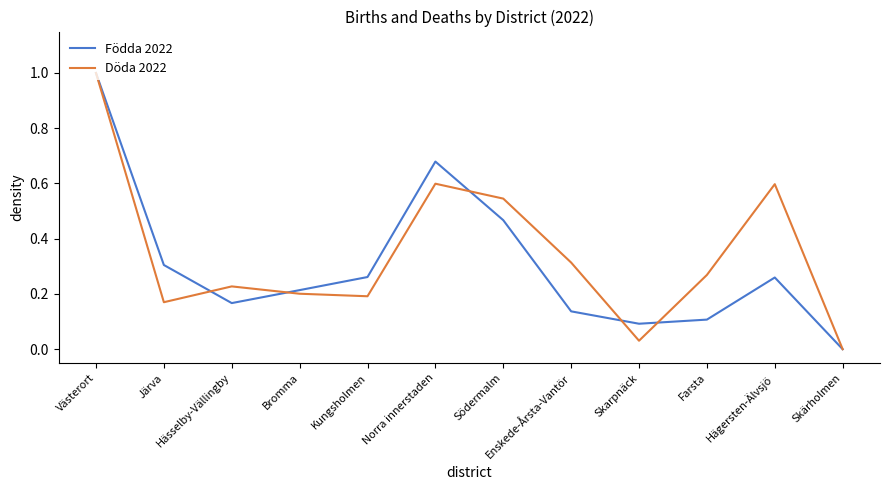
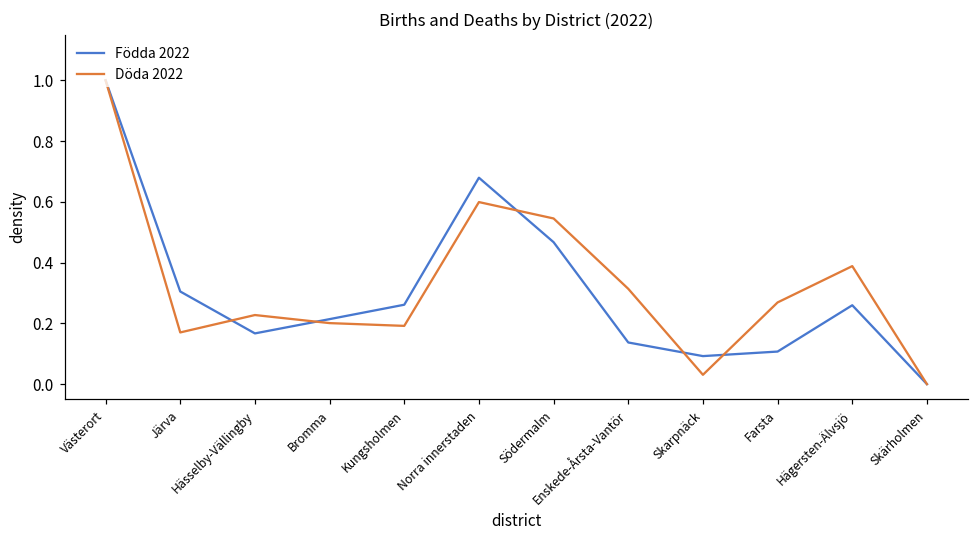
  {
    "Födda 2022": {
      "Järva": 0.30,
      "Hässelby-Vällingby": 0.17,
      "Bromma": 0.21,
      "Kungsholmen": 0.26,
      "Norra innerstaden": 0.68,
      "Södermalm": 0.47,
      "Enskede-Årsta-Vantör": 0.14,
      "Skarpnäck": 0.09,
      "Farsta": 0.11,
      "Hägersten-Älvsjö": 0.26
    },
    "Döda 2022": {
      "Järva": 0.17,
      "Hässelby-Vällingby": 0.23,
      "Bromma": 0.20,
      "Kungsholmen": 0.19,
      "Norra innerstaden": 0.60,
      "Södermalm": 0.55,
      "Enskede-Årsta-Vantör": 0.31,
      "Skarpnäck": 0.03,
      "Farsta": 0.27,
-     "Hägersten-Älvsjö": 0.60
+     "Hägersten-Älvsjö": 0.39
    }
  }
